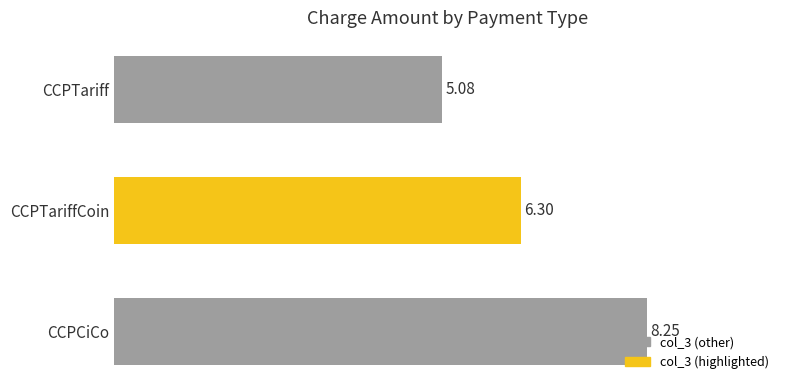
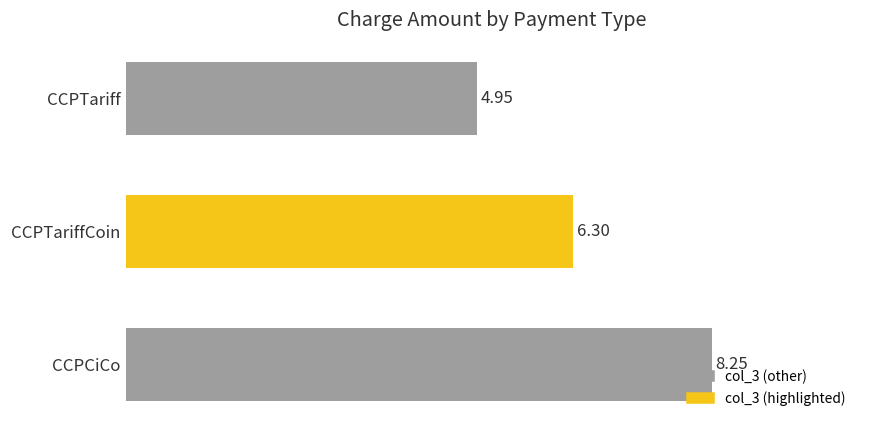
  {
-   "CCPTariff": 5.08,
+   "CCPTariff": 4.95,
    "CCPTariffCoin": 6.30,
    "CCPCiCo": 8.25
  }
